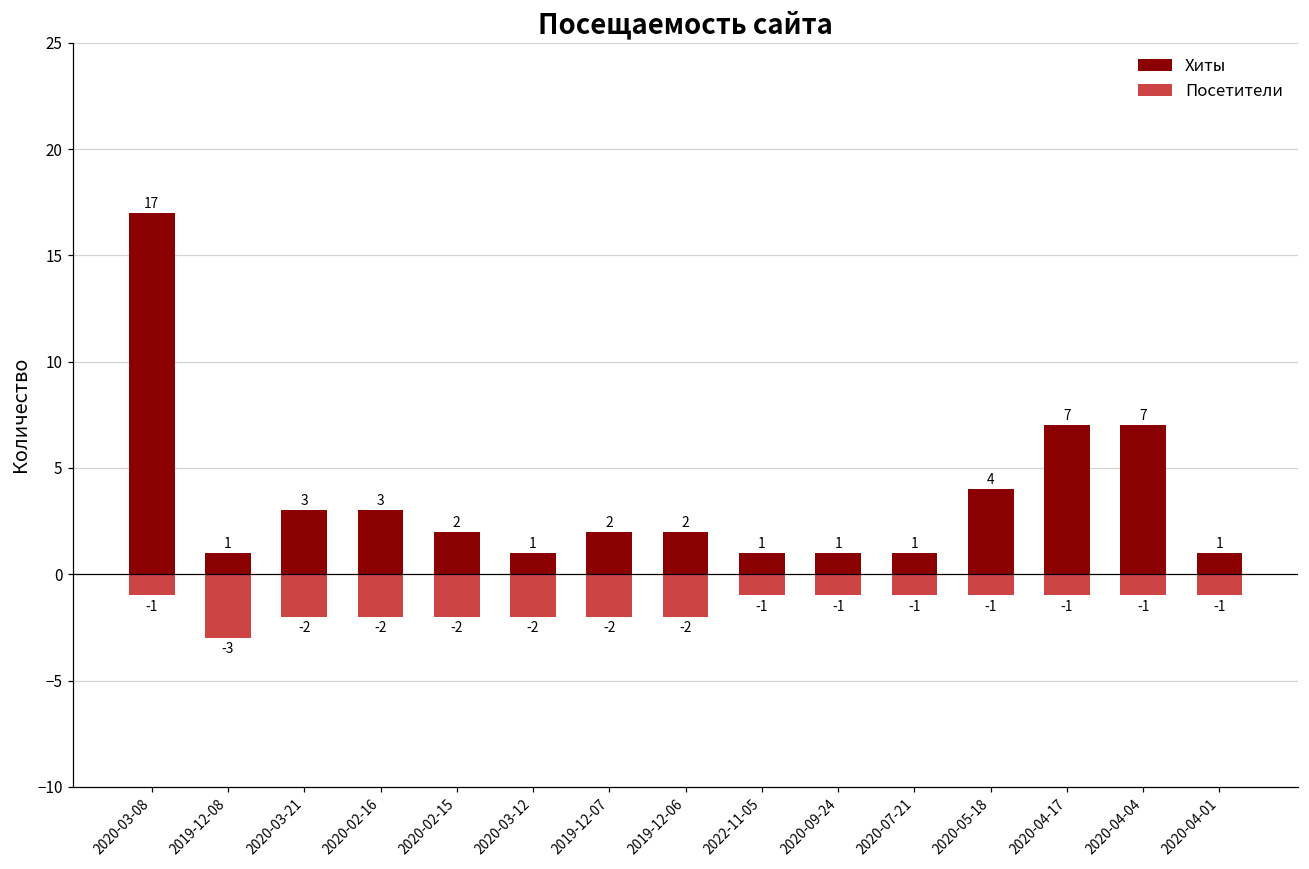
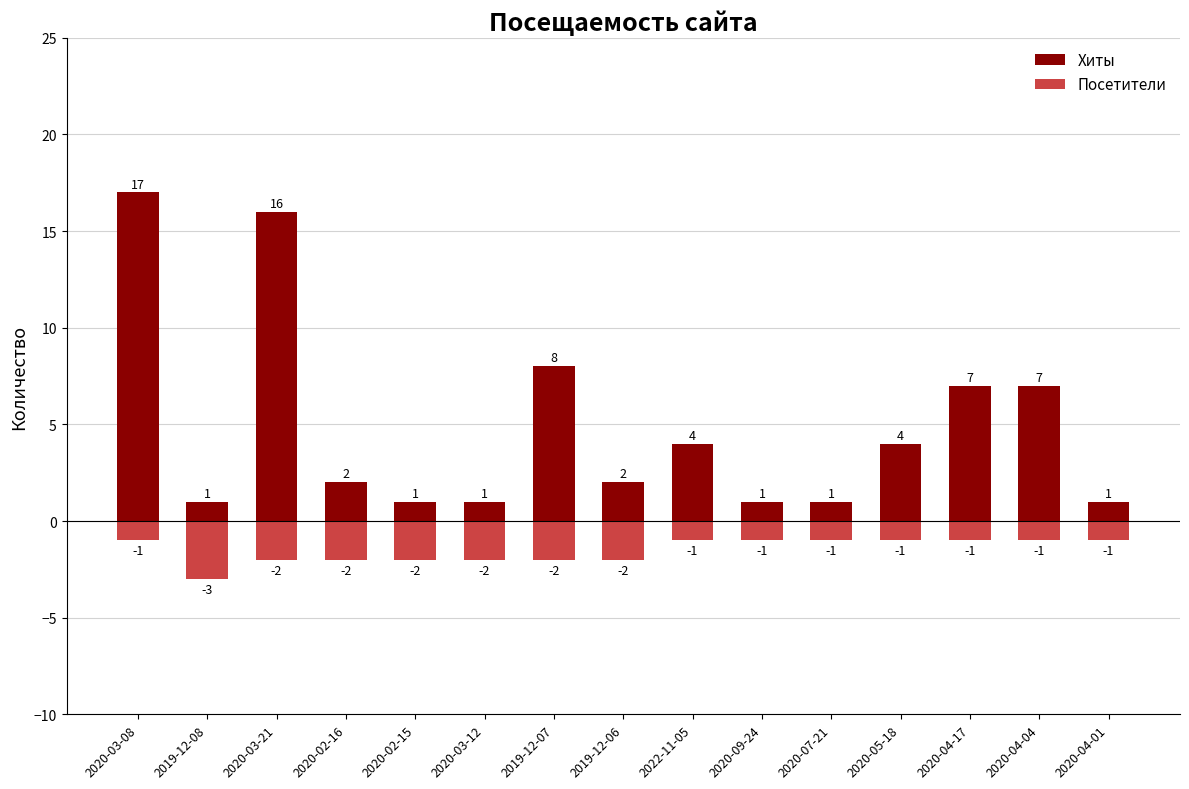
  {
    "Хиты": {
      "2020-03-08": 17,
      "2019-12-08": 1,
-     "2020-03-21": 3,
-     "2020-02-16": 3,
-     "2020-02-15": 2,
+     "2020-03-21": 16,
+     "2020-02-16": 2,
+     "2020-02-15": 1,
      "2020-03-12": 1,
-     "2019-12-07": 2,
+     "2019-12-07": 8,
      "2019-12-06": 2,
-     "2022-11-05": 1,
+     "2022-11-05": 4,
      "2020-09-24": 1,
      "2020-07-21": 1,
      "2020-05-18": 4,
      "2020-04-17": 7,
      "2020-04-04": 7,
      "2020-04-01": 1
    },
    "Посетители": {
      "2020-03-08": -1,
      "2019-12-08": -3,
      "2020-03-21": -2,
      "2020-02-16": -2,
      "2020-02-15": -2,
      "2020-03-12": -2,
      "2019-12-07": -2,
      "2019-12-06": -2,
      "2022-11-05": -1,
      "2020-09-24": -1,
      "2020-07-21": -1,
      "2020-05-18": -1,
      "2020-04-17": -1,
      "2020-04-04": -1,
      "2020-04-01": -1
    }
  }
